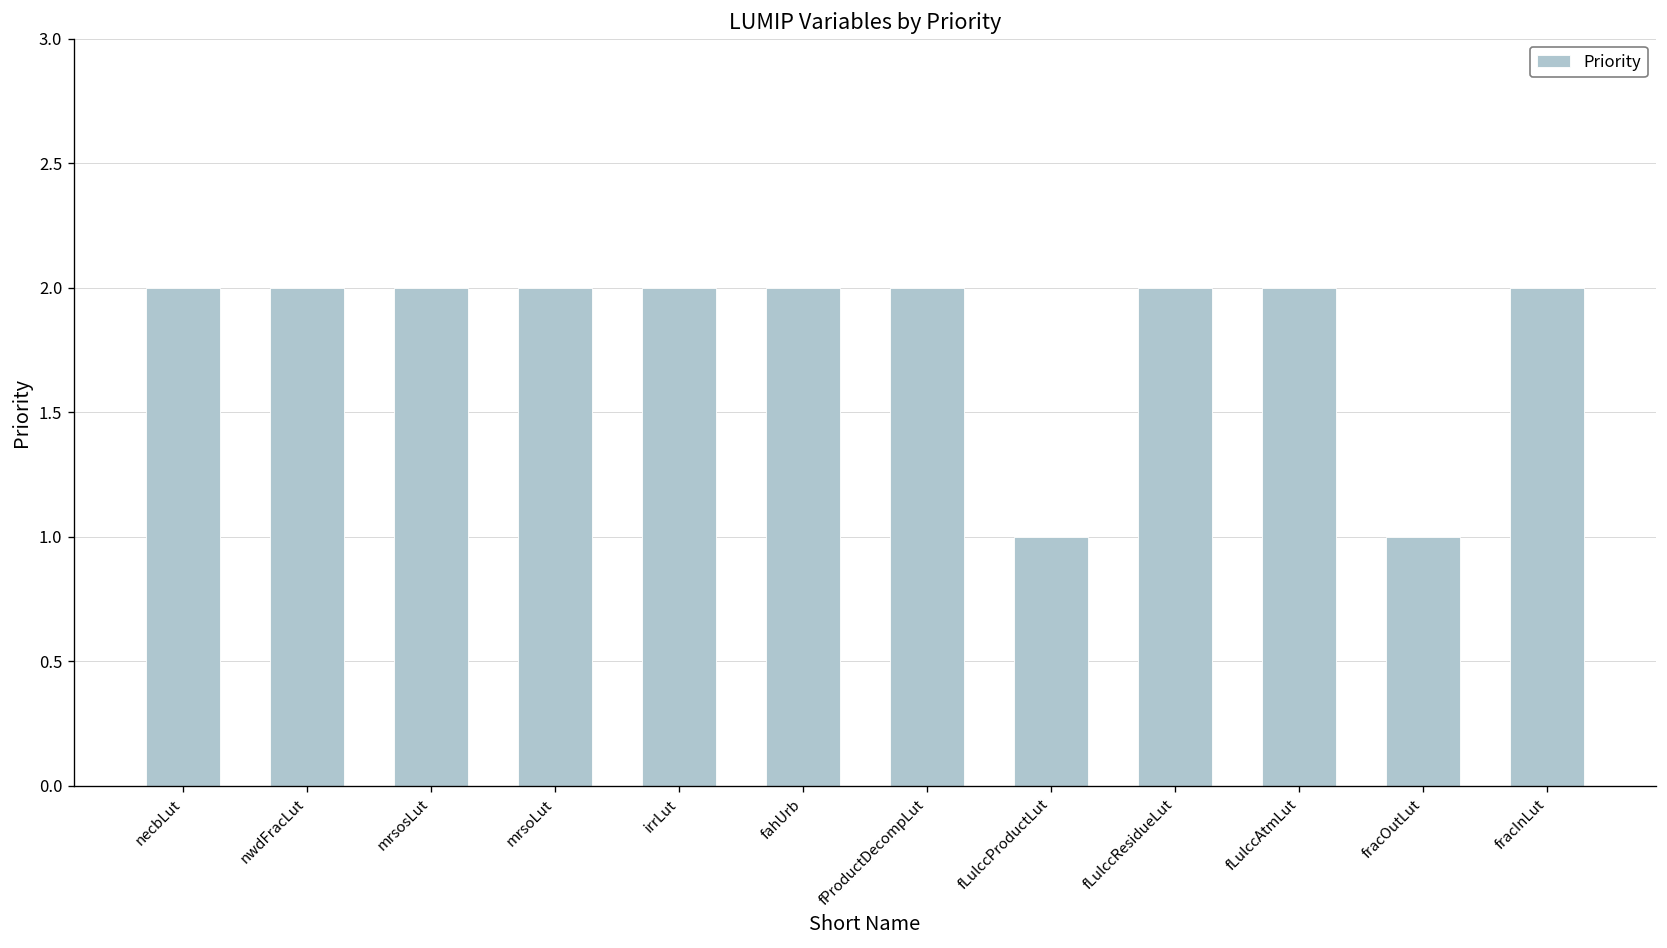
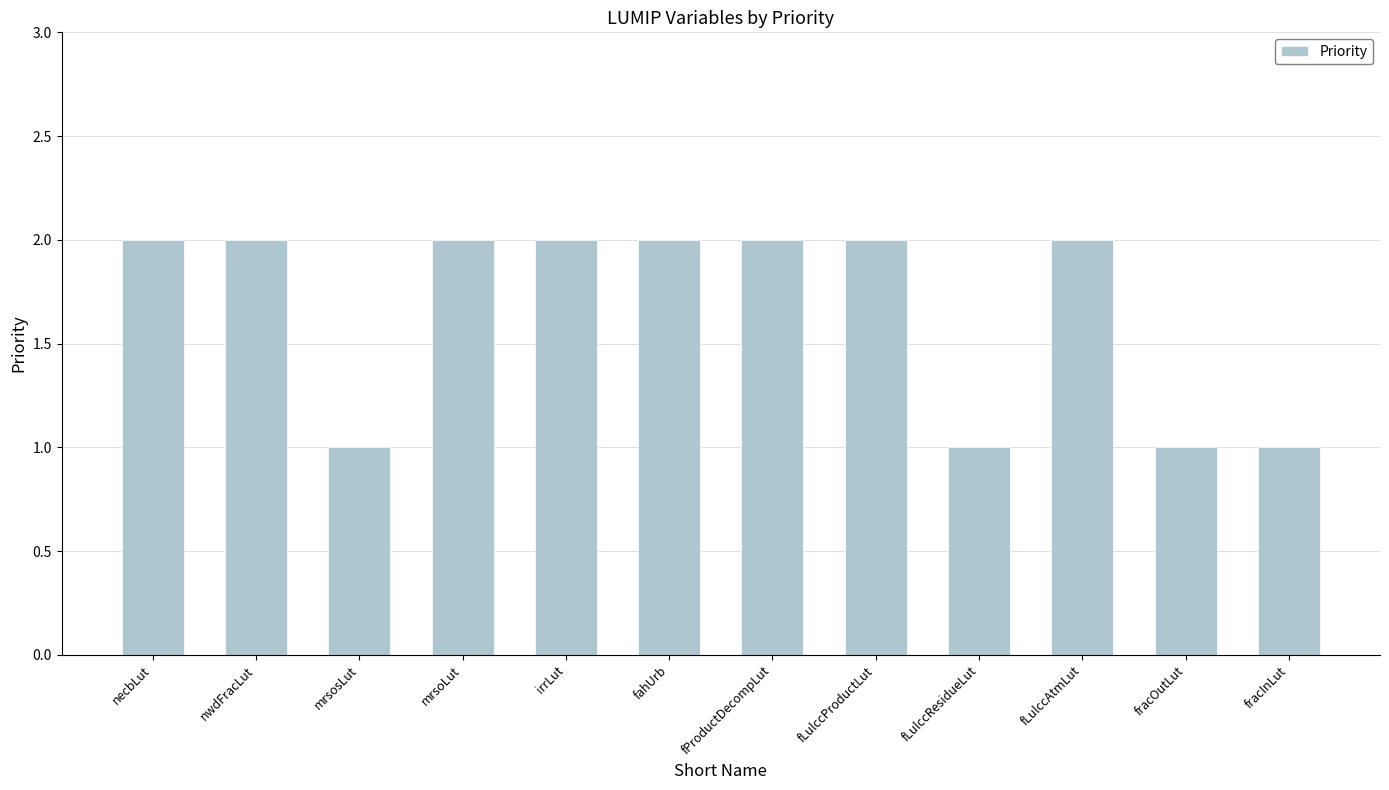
  {
    "necbLut": 2,
    "nwdFracLut": 2,
-   "mrsosLut": 2,
+   "mrsosLut": 1,
    "mrsoLut": 2,
    "irrLut": 2,
    "fahUrb": 2,
    "fProductDecompLut": 2,
-   "fLulccProductLut": 1,
-   "fLulccResidueLut": 2,
+   "fLulccProductLut": 2,
+   "fLulccResidueLut": 1,
    "fLulccAtmLut": 2,
    "fracOutLut": 1,
-   "fracInLut": 2
+   "fracInLut": 1
  }
